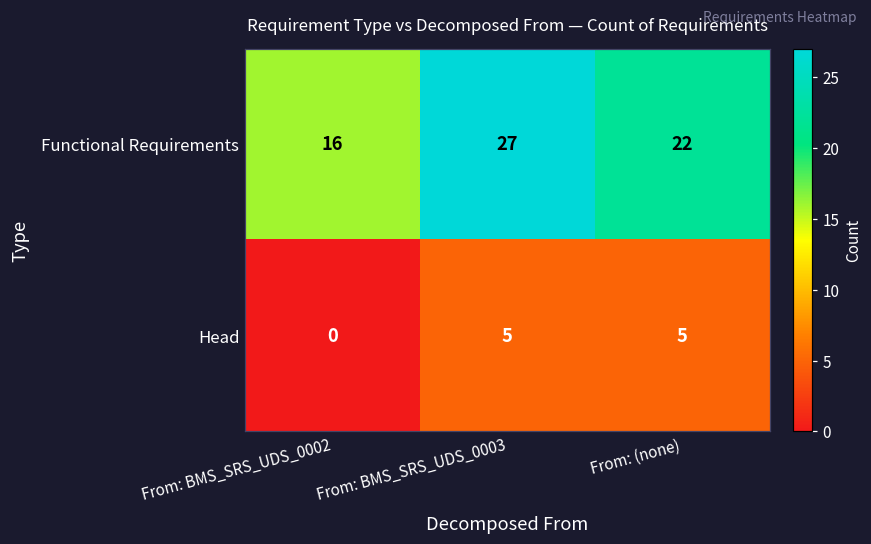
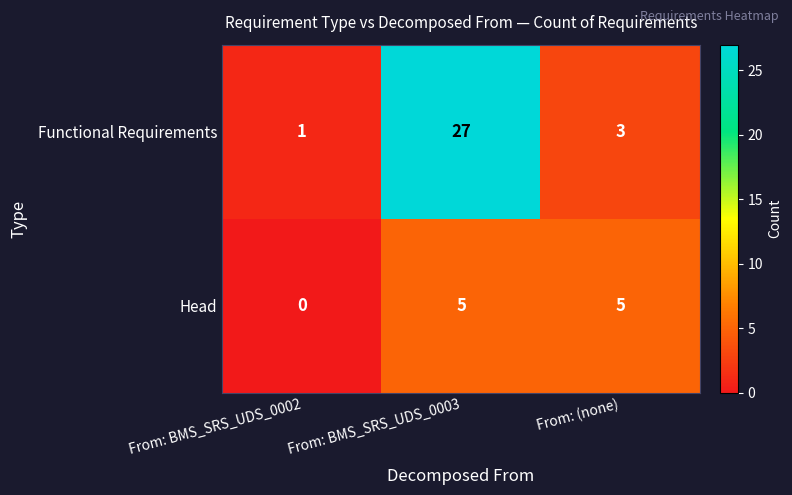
  {
    "Functional Requirements": {
-     "From: BMS_SRS_UDS_0002": 16,
+     "From: BMS_SRS_UDS_0002": 1,
      "From: BMS_SRS_UDS_0003": 27,
-     "From: (none)": 22
+     "From: (none)": 3
    },
    "Head": {
      "From: BMS_SRS_UDS_0002": 0,
      "From: BMS_SRS_UDS_0003": 5,
      "From: (none)": 5
    }
  }
